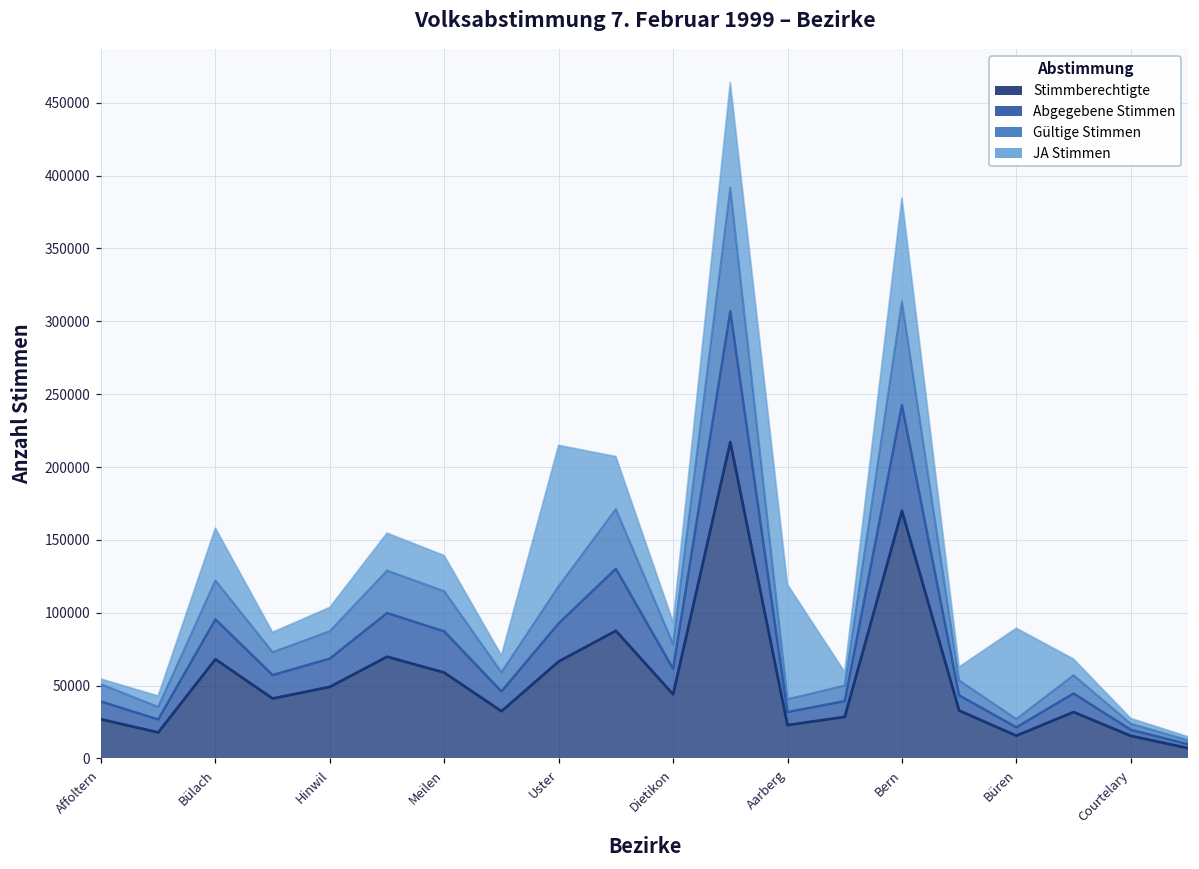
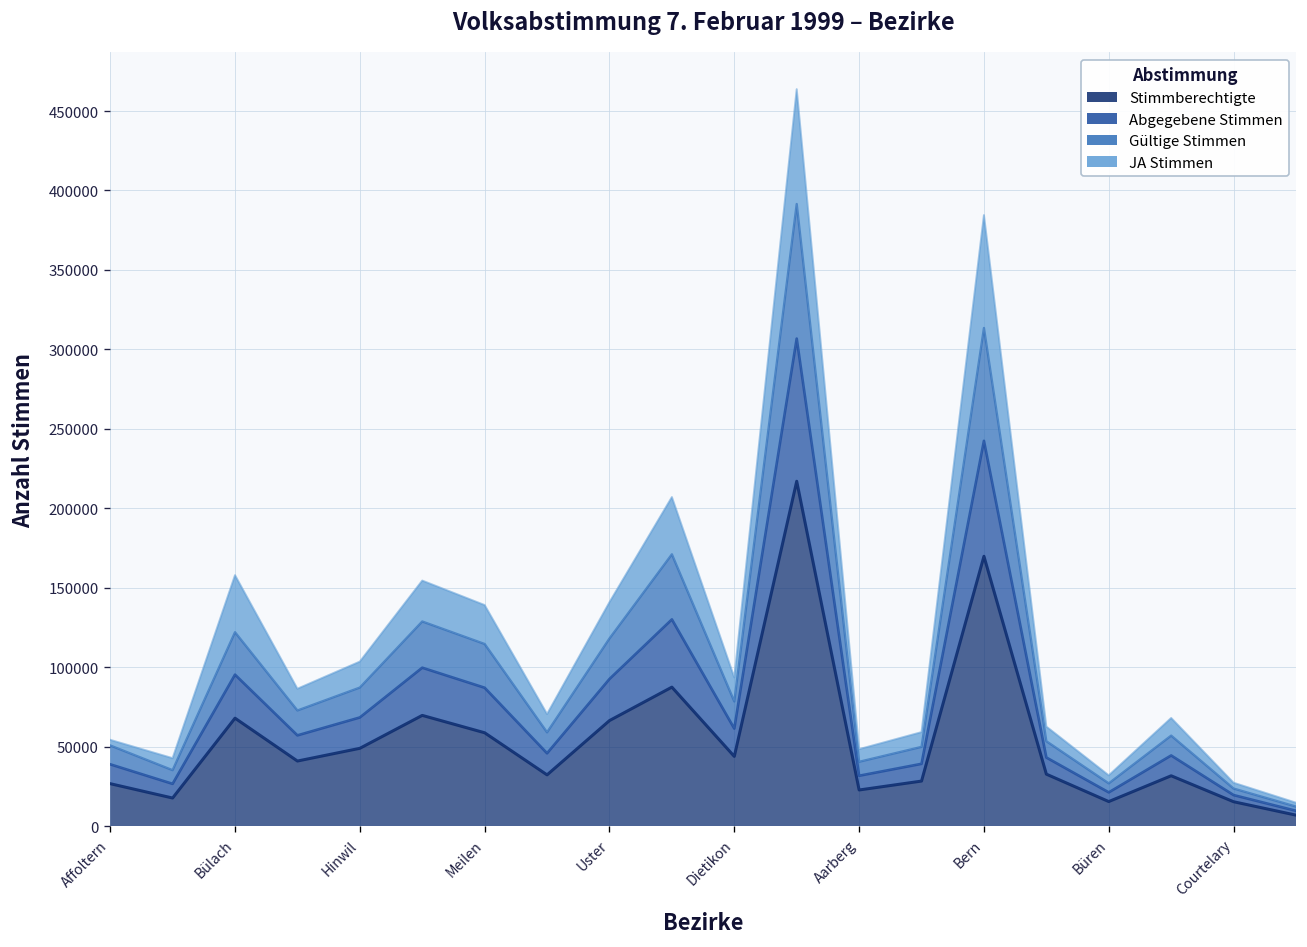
  {
    "JA Stimmen": {
      "Affoltern": 4000,
      "Bülach": 36000,
      "Hinwil": 16000,
      "Meilen": 24000,
-     "Uster": 97000,
+     "Uster": 23000,
      "Dietikon": 15000,
-     "Aarberg": 79000,
+     "Aarberg": 8000,
      "Bern": 71000,
-     "Büren": 62000,
+     "Büren": 5000,
      "Courtelary": 4000
    }
  }
